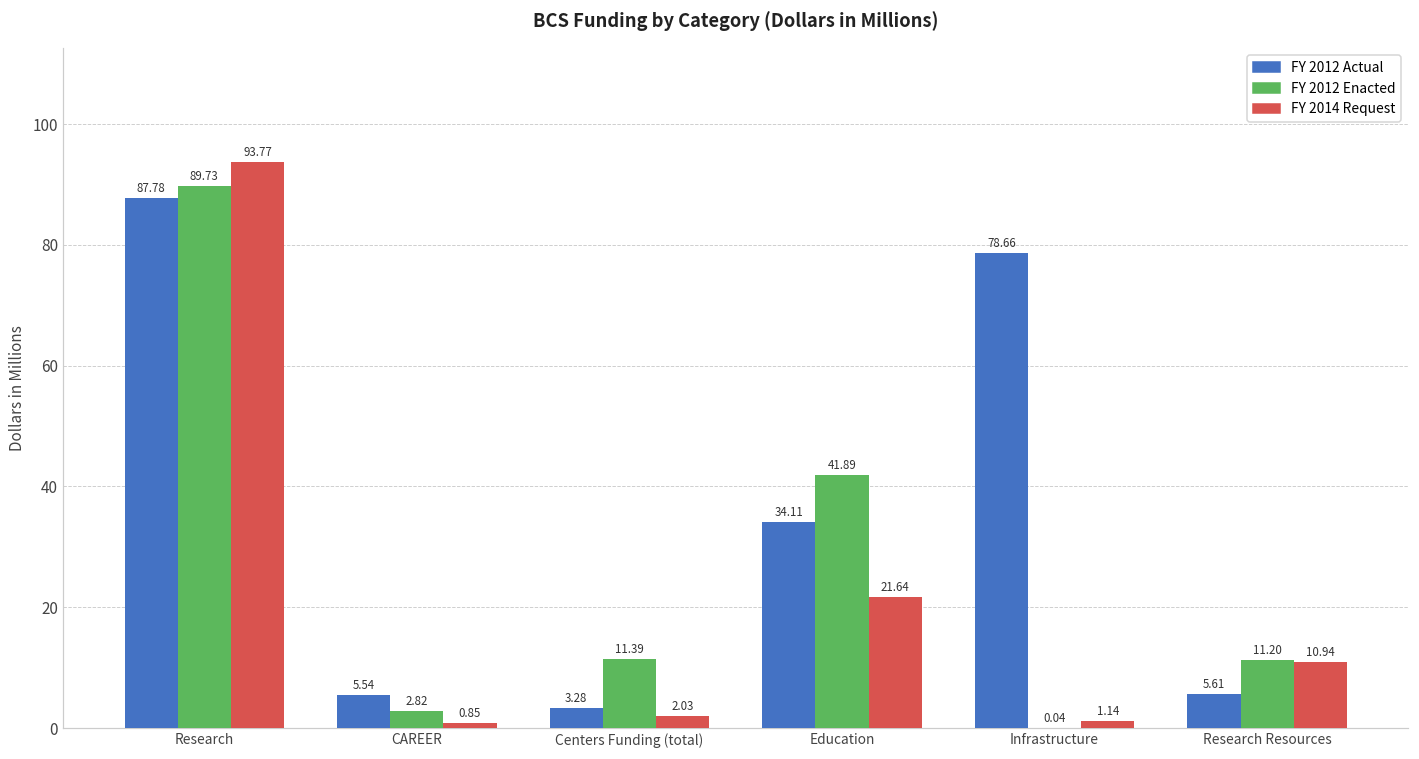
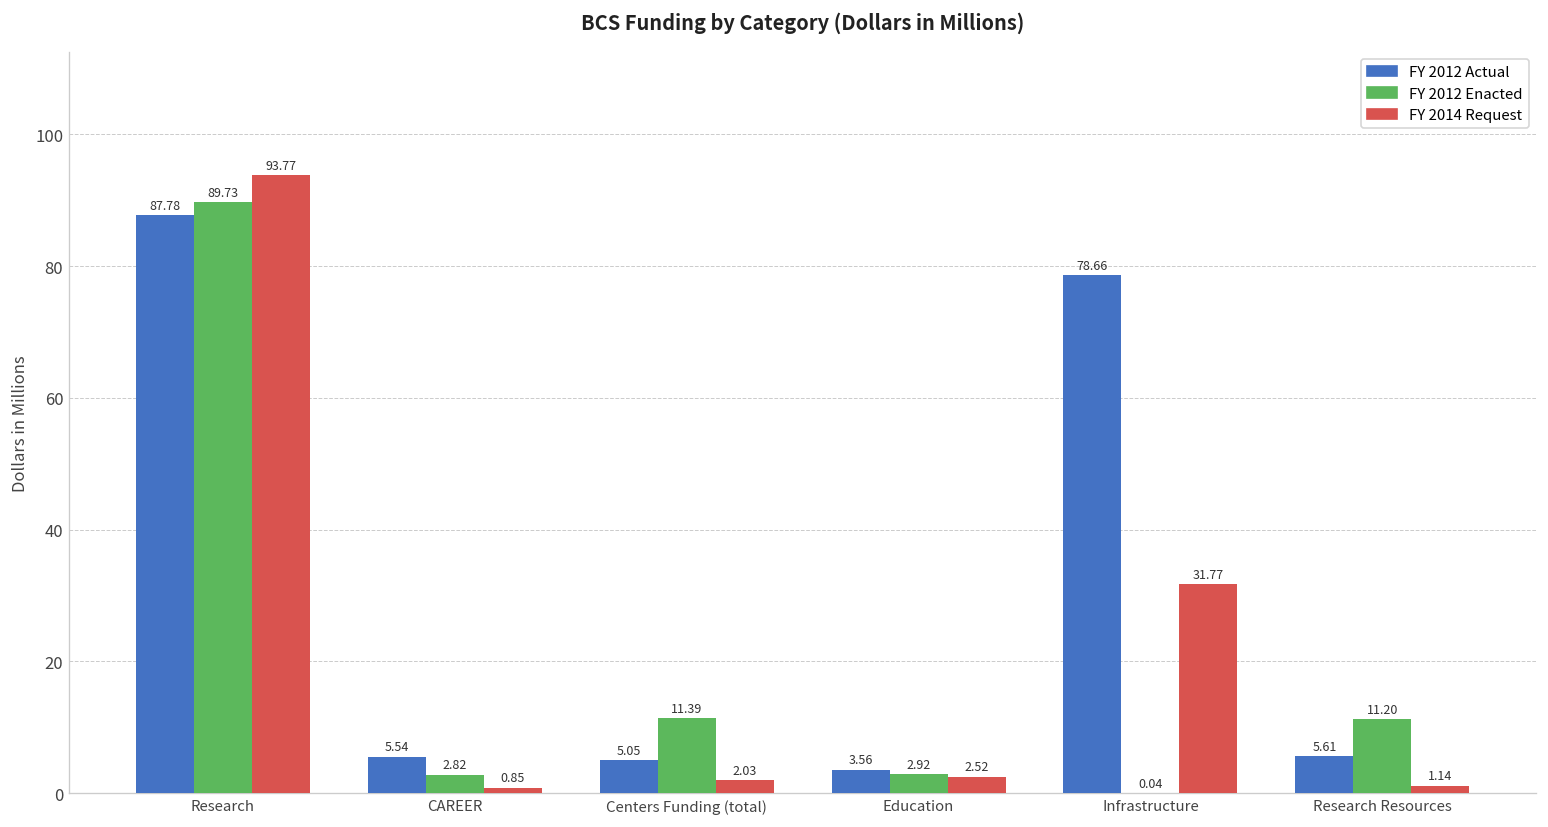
  {
    "FY 2012 Actual": {
      "Research": 87.78,
      "CAREER": 5.54,
-     "Centers Funding (total)": 3.28,
-     "Education": 34.11,
+     "Centers Funding (total)": 5.05,
+     "Education": 3.56,
      "Infrastructure": 78.66,
      "Research Resources": 5.61
    },
    "FY 2012 Enacted": {
      "Research": 89.73,
      "CAREER": 2.82,
      "Centers Funding (total)": 11.39,
-     "Education": 41.89,
+     "Education": 2.92,
      "Infrastructure": 0.04,
      "Research Resources": 11.20
    },
    "FY 2014 Request": {
      "Research": 93.77,
      "CAREER": 0.85,
      "Centers Funding (total)": 2.03,
-     "Education": 21.64,
-     "Infrastructure": 1.14,
-     "Research Resources": 10.94
+     "Education": 2.52,
+     "Infrastructure": 31.77,
+     "Research Resources": 1.14
    }
  }
